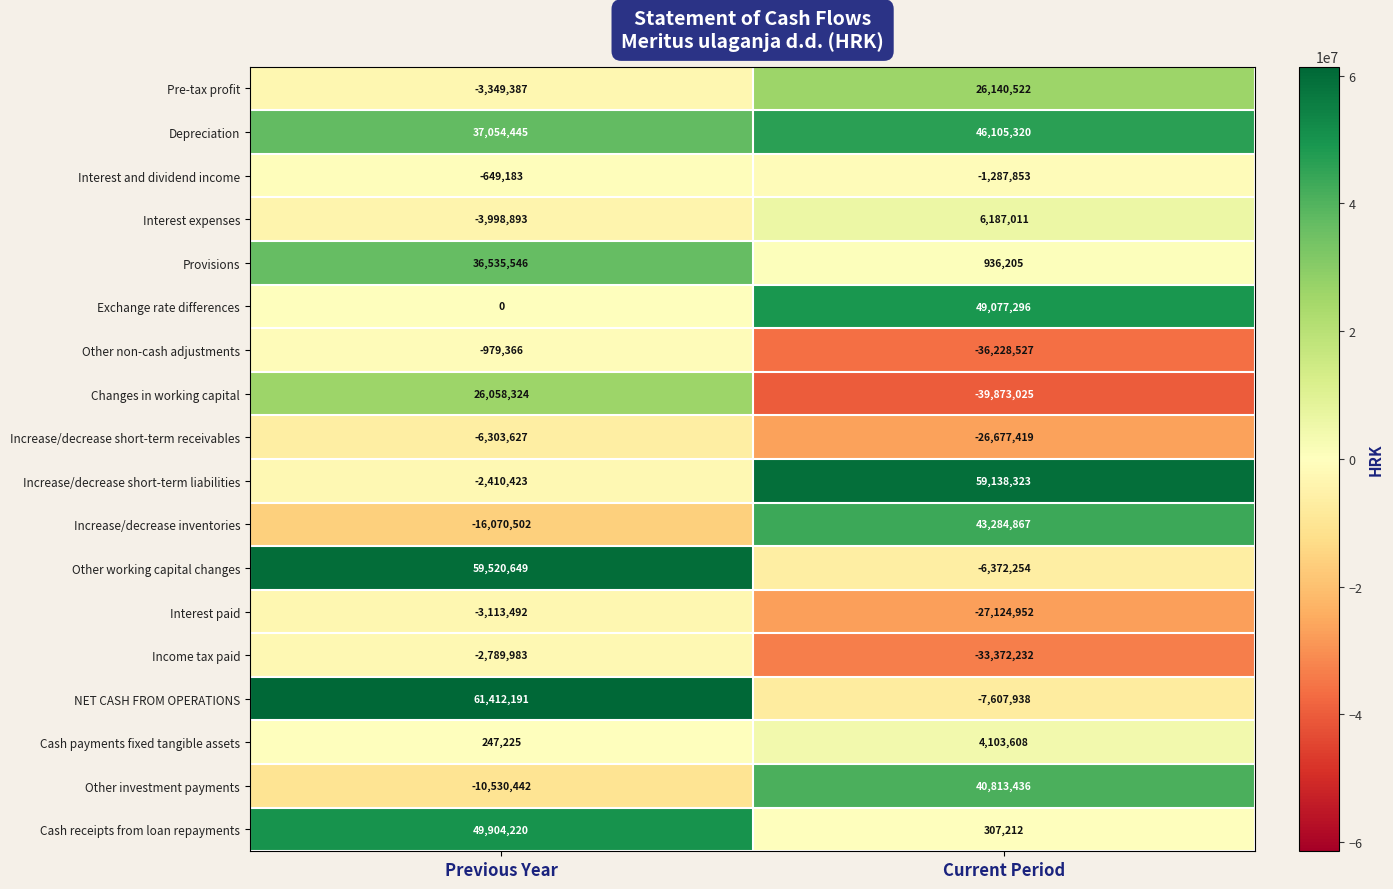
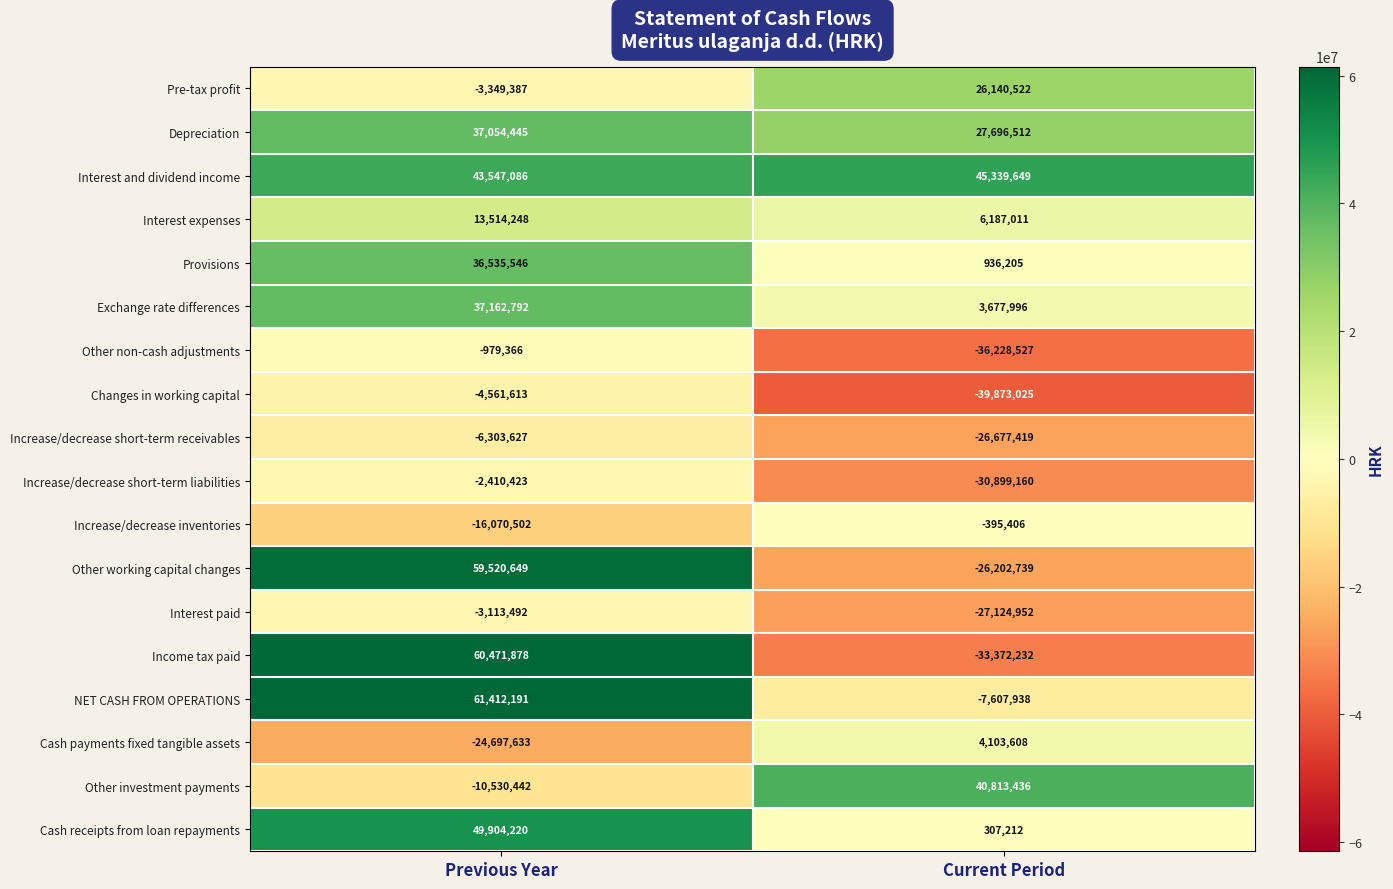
  {
    "Pre-tax profit": {
      "Previous Year": "-3,349,387",
      "Current Period": "26,140,522"
    },
    "Depreciation": {
      "Previous Year": "37,054,445",
-     "Current Period": "46,105,320"
+     "Current Period": "27,696,512"
    },
    "Interest and dividend income": {
-     "Previous Year": "-649,183",
-     "Current Period": "-1,287,853"
+     "Previous Year": "43,547,086",
+     "Current Period": "45,339,649"
    },
    "Interest expenses": {
-     "Previous Year": "-3,998,893",
+     "Previous Year": "13,514,248",
      "Current Period": "6,187,011"
    },
    "Provisions": {
      "Previous Year": "36,535,546",
      "Current Period": "936,205"
    },
    "Exchange rate differences": {
-     "Previous Year": "0",
-     "Current Period": "49,077,296"
+     "Previous Year": "37,162,792",
+     "Current Period": "3,677,996"
    },
    "Other non-cash adjustments": {
      "Previous Year": "-979,366",
      "Current Period": "-36,228,527"
    },
    "Changes in working capital": {
-     "Previous Year": "26,058,324",
+     "Previous Year": "-4,561,613",
      "Current Period": "-39,873,025"
    },
    "Increase/decrease short-term receivables": {
      "Previous Year": "-6,303,627",
      "Current Period": "-26,677,419"
    },
    "Increase/decrease short-term liabilities": {
      "Previous Year": "-2,410,423",
-     "Current Period": "59,138,323"
+     "Current Period": "-30,899,160"
    },
    "Increase/decrease inventories": {
      "Previous Year": "-16,070,502",
-     "Current Period": "43,284,867"
+     "Current Period": "-395,406"
    },
    "Other working capital changes": {
      "Previous Year": "59,520,649",
-     "Current Period": "-6,372,254"
+     "Current Period": "-26,202,739"
    },
    "Interest paid": {
      "Previous Year": "-3,113,492",
      "Current Period": "-27,124,952"
    },
    "Income tax paid": {
-     "Previous Year": "-2,789,983",
+     "Previous Year": "60,471,878",
      "Current Period": "-33,372,232"
    },
    "NET CASH FROM OPERATIONS": {
      "Previous Year": "61,412,191",
      "Current Period": "-7,607,938"
    },
    "Cash payments fixed tangible assets": {
-     "Previous Year": "247,225",
+     "Previous Year": "-24,697,633",
      "Current Period": "4,103,608"
    },
    "Other investment payments": {
      "Previous Year": "-10,530,442",
      "Current Period": "40,813,436"
    },
    "Cash receipts from loan repayments": {
      "Previous Year": "49,904,220",
      "Current Period": "307,212"
    }
  }
